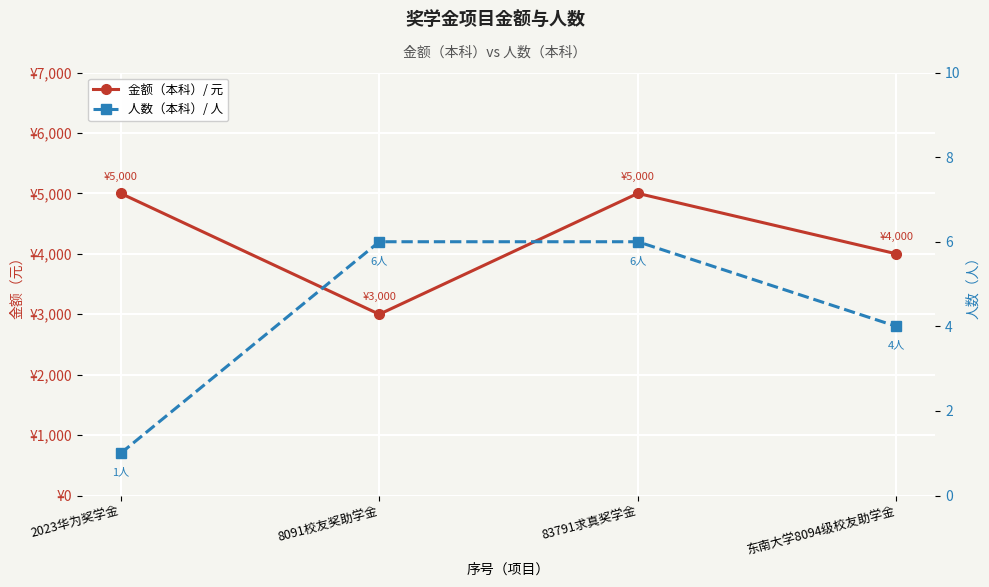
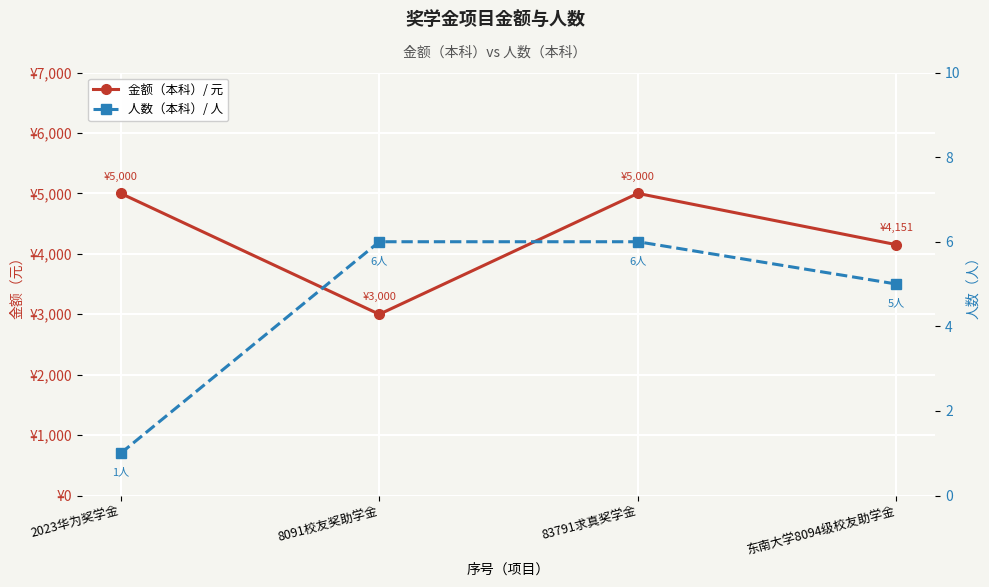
  {
    "金额（本科）/ 元": {
      "2023华为奖学金": "¥5,000",
      "8091校友奖助学金": "¥3,000",
      "83791求真奖学金": "¥5,000",
-     "东南大学8094级校友助学金": "¥4,000"
+     "东南大学8094级校友助学金": "¥4,151"
    },
    "人数（本科）/ 人": {
      "2023华为奖学金": "1人",
      "8091校友奖助学金": "6人",
      "83791求真奖学金": "6人",
-     "东南大学8094级校友助学金": "4人"
+     "东南大学8094级校友助学金": "5人"
    }
  }
